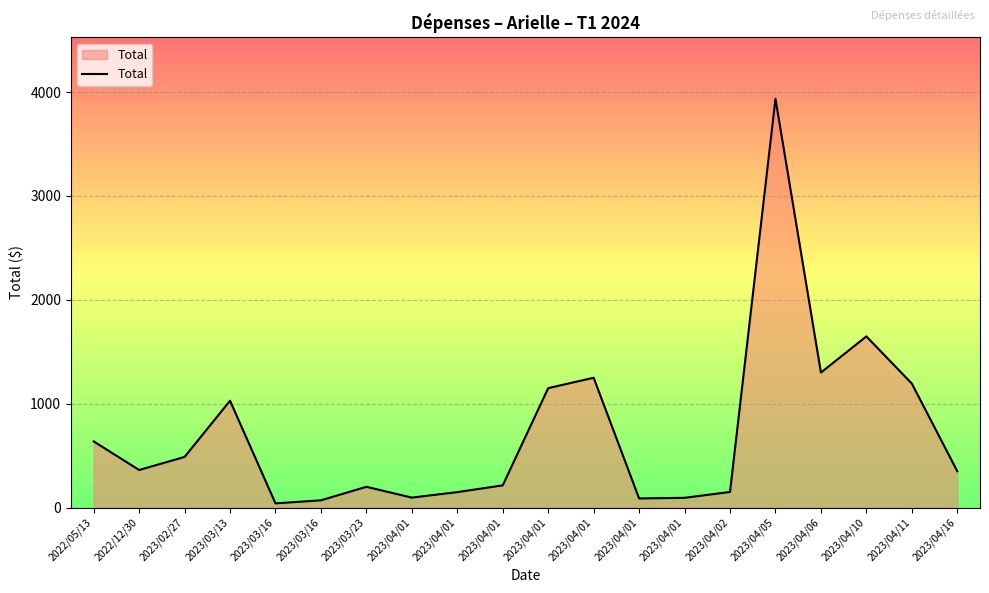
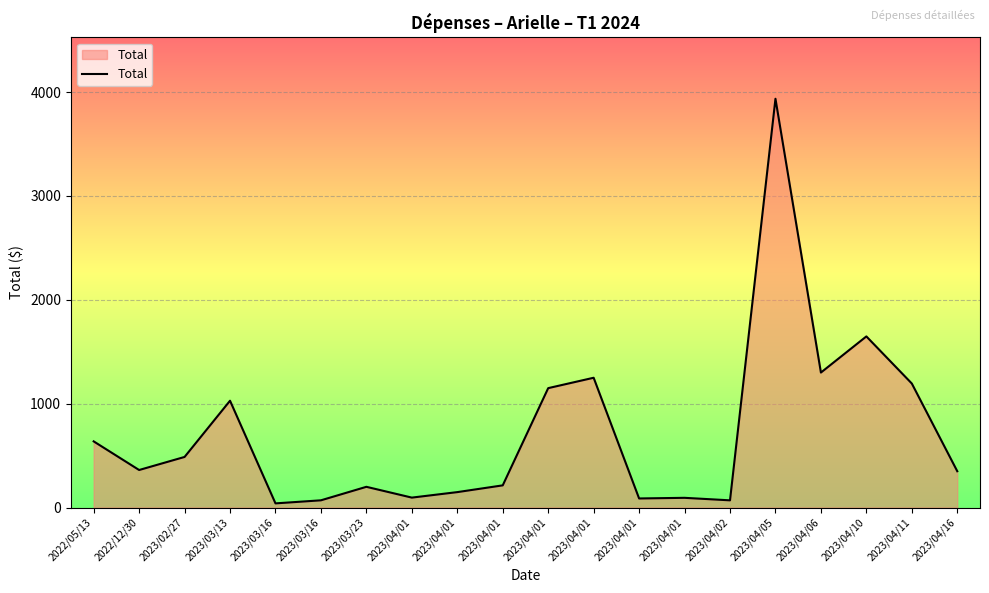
  {
    "2022/05/13": 640,
    "2022/12/30": 360,
    "2023/02/27": 490,
    "2023/03/13": 1030,
    "2023/03/23": 200,
-   "2023/04/02": 150,
+   "2023/04/02": 70,
    "2023/04/05": 3940,
    "2023/04/06": 1300,
    "2023/04/10": 1650,
    "2023/04/11": 1190,
    "2023/04/16": 350
  }
